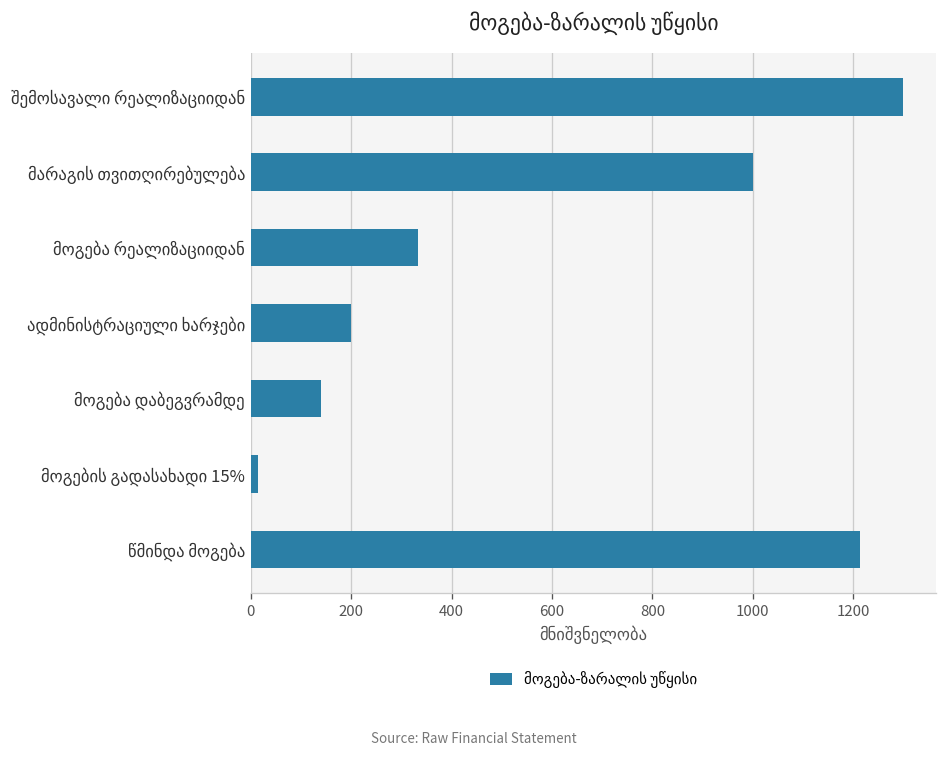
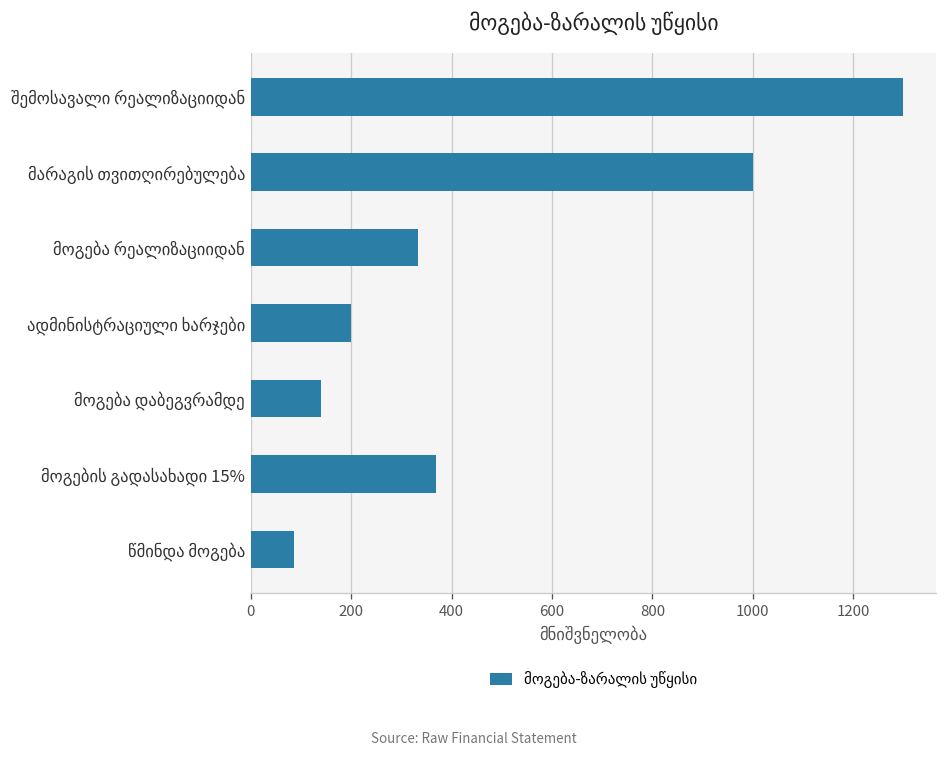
  {
    "შემოსავალი რეალიზაციიდან": 1300,
    "მარაგის თვითღირებულება": 1000,
    "მოგება რეალიზაციიდან": 330,
    "ადმინისტრაციული ხარჯები": 200,
    "მოგება დაბეგვრამდე": 140,
-   "მოგების გადასახადი 15%": 20,
-   "წმინდა მოგება": 1210
+   "მოგების გადასახადი 15%": 370,
+   "წმინდა მოგება": 90
  }
